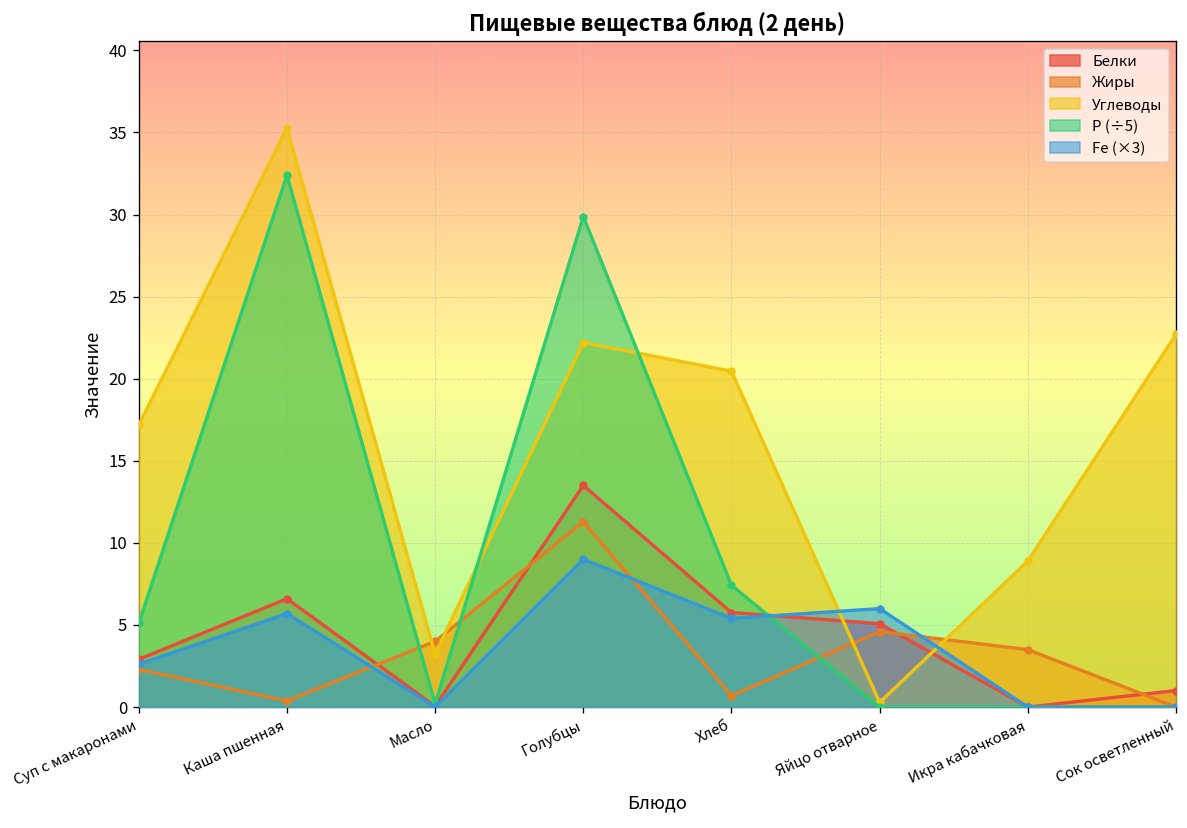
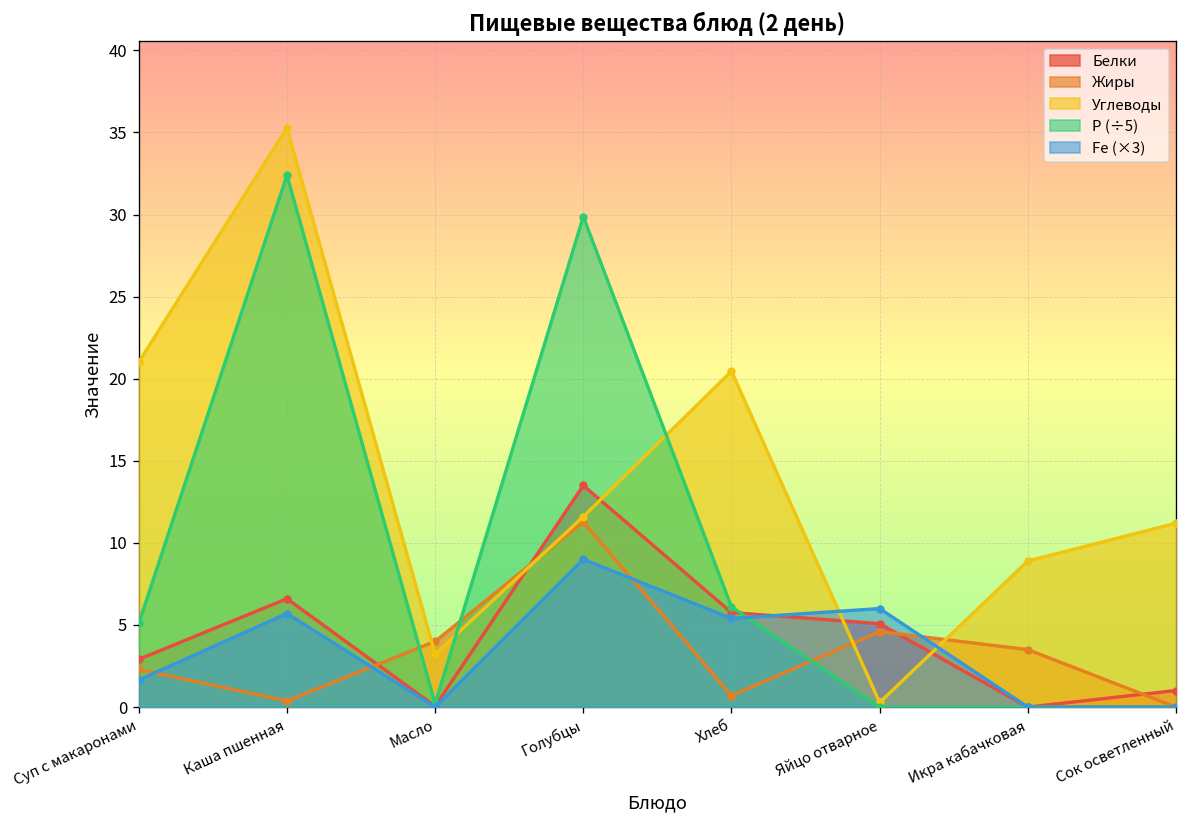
  {
    "Углеводы": {
-     "Суп с макаронами": 17.2,
+     "Суп с макаронами": 21.0,
      "Каша пшенная": 35.3,
      "Масло": 3.2,
-     "Голубцы": 22.2,
+     "Голубцы": 11.6,
      "Хлеб": 20.5,
      "Яйцо отварное": 0.3,
      "Икра кабачковая": 8.9,
-     "Сок осветленный": 22.7
+     "Сок осветленный": 11.2
    },
    "Р (÷5)": {
      "Суп с макаронами": 5.1,
      "Каша пшенная": 32.4,
      "Голубцы": 29.9,
-     "Хлеб": 7.4,
+     "Хлеб": 6.1,
      "Яйцо отварное": 0.0
    },
    "Fe (×3)": {
-     "Суп с макаронами": 2.6,
+     "Суп с макаронами": 1.7,
      "Каша пшенная": 5.7,
      "Голубцы": 9.0,
      "Хлеб": 5.4,
      "Яйцо отварное": 6.0
    }
  }
